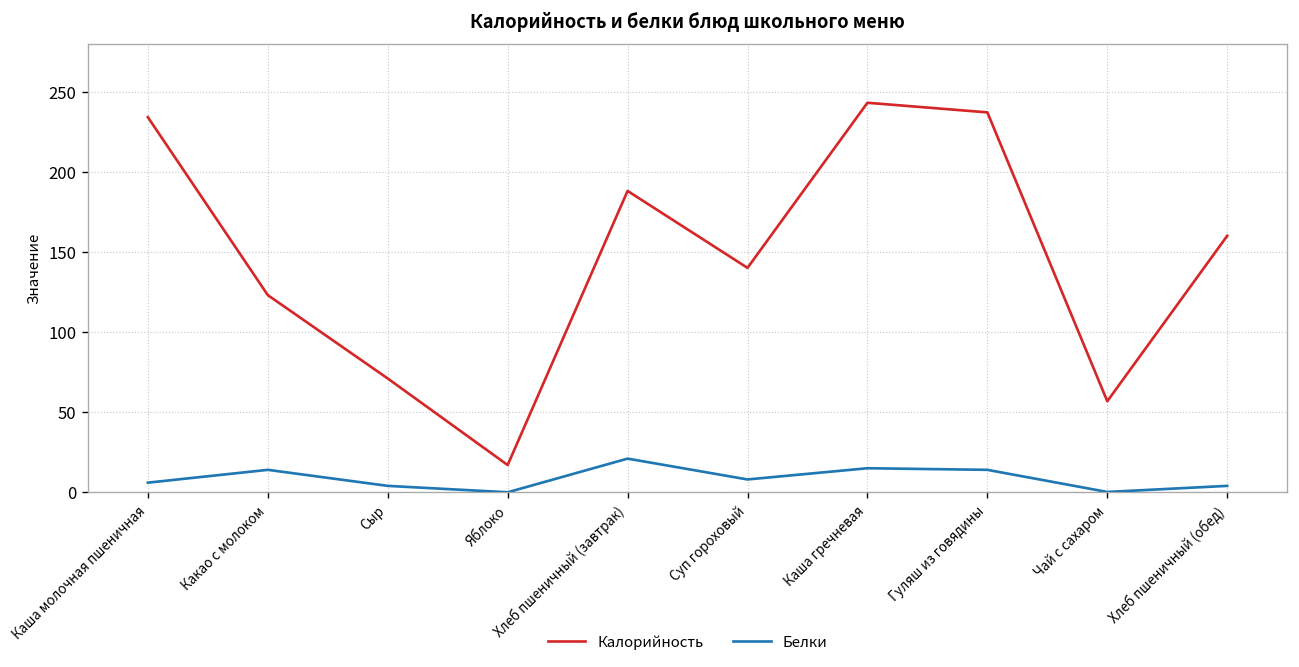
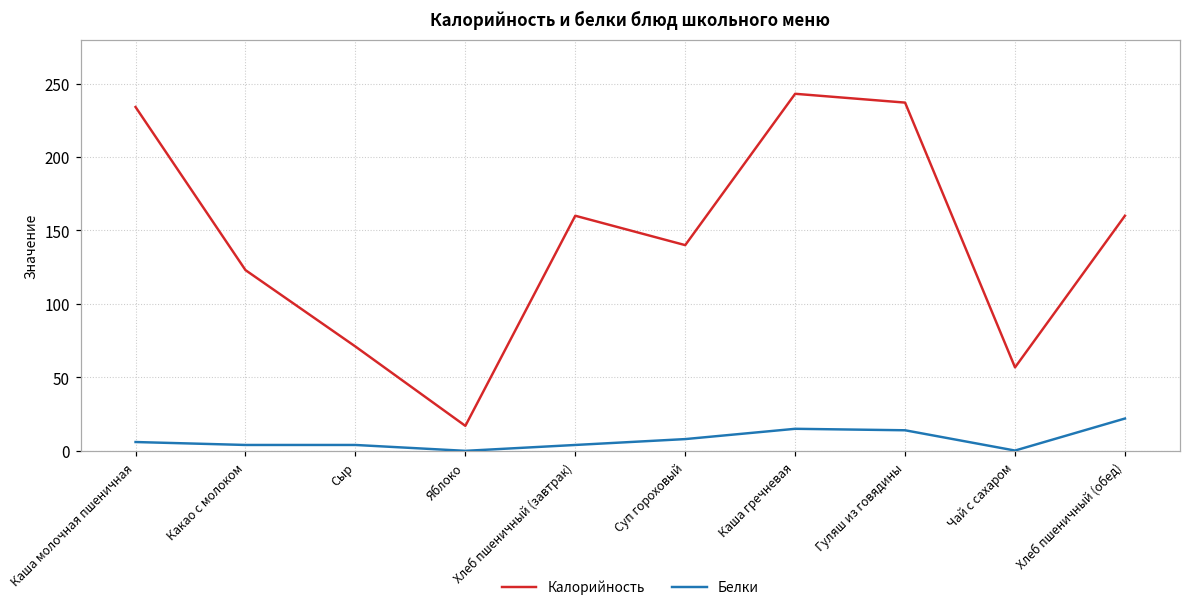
  {
    "Калорийность": {
      "Каша молочная пшеничная": 234,
      "Какао с молоком": 123,
      "Сыр": 71,
      "Яблоко": 17,
-     "Хлеб пшеничный (завтрак)": 188,
+     "Хлеб пшеничный (завтрак)": 160,
      "Суп гороховый": 140,
      "Каша гречневая": 243,
      "Гуляш из говядины": 237,
      "Чай с сахаром": 57,
      "Хлеб пшеничный (обед)": 160
    },
    "Белки": {
      "Каша молочная пшеничная": 6,
-     "Какао с молоком": 14,
+     "Какао с молоком": 4,
      "Сыр": 4,
      "Яблоко": 0,
-     "Хлеб пшеничный (завтрак)": 21,
+     "Хлеб пшеничный (завтрак)": 4,
      "Суп гороховый": 8,
      "Каша гречневая": 15,
      "Гуляш из говядины": 14,
      "Чай с сахаром": 0,
-     "Хлеб пшеничный (обед)": 4
+     "Хлеб пшеничный (обед)": 22
    }
  }
